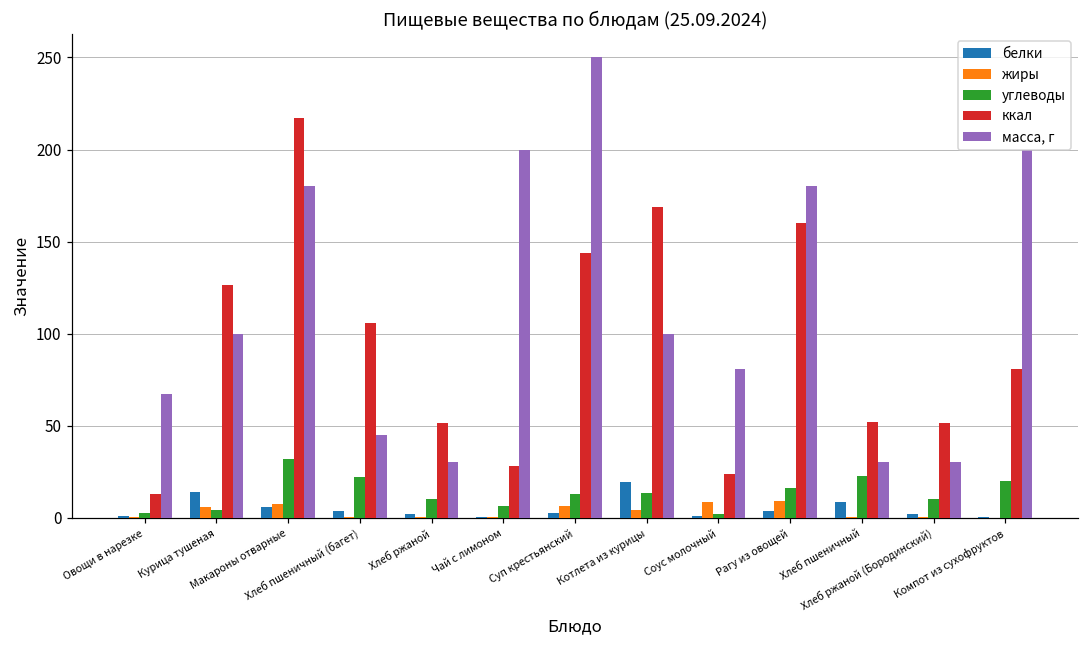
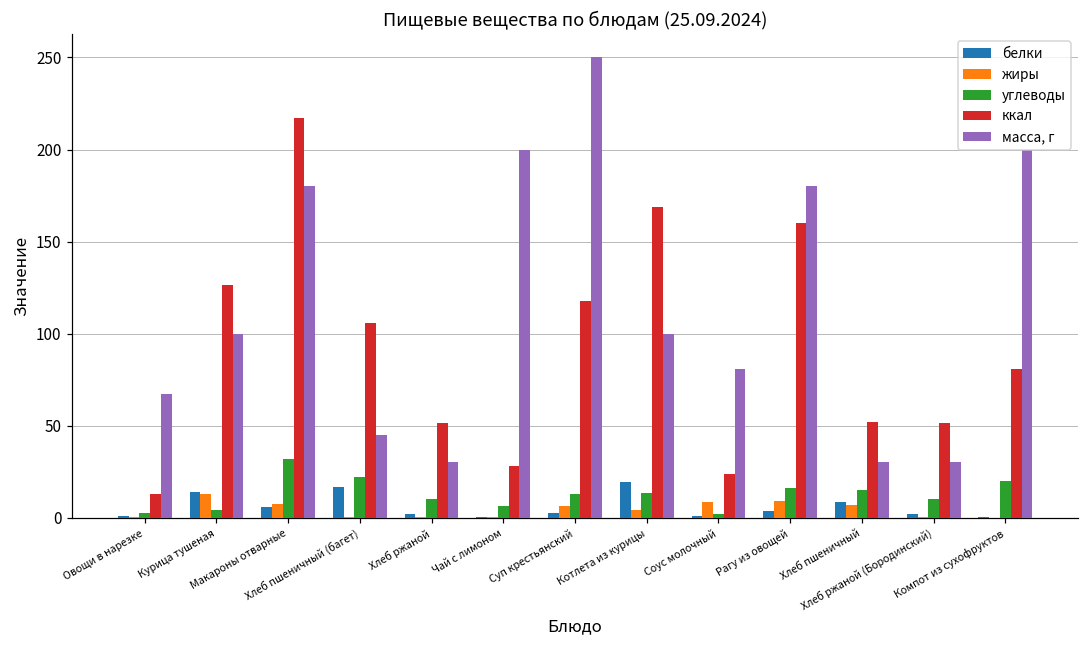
  {
    "белки": {
      "Курица тушеная": 14,
      "Макароны отварные": 6,
-     "Хлеб пшеничный (багет)": 3,
+     "Хлеб пшеничный (багет)": 17,
      "Хлеб ржаной": 2,
      "Суп крестьянский": 2,
      "Котлета из курицы": 19,
      "Рагу из овощей": 3,
      "Хлеб пшеничный": 9,
      "Хлеб ржаной (Бородинский)": 2
    },
    "жиры": {
-     "Курица тушеная": 6,
+     "Курица тушеная": 13,
      "Макароны отварные": 7,
      "Суп крестьянский": 6,
      "Котлета из курицы": 4,
      "Соус молочный": 9,
      "Рагу из овощей": 9,
-     "Хлеб пшеничный": 0,
+     "Хлеб пшеничный": 7,
      "Компот из сухофруктов": 0
    },
    "углеводы": {
      "Овощи в нарезке": 2,
      "Курица тушеная": 4,
      "Макароны отварные": 32,
      "Хлеб пшеничный (багет)": 22,
      "Хлеб ржаной": 10,
      "Чай с лимоном": 7,
      "Суп крестьянский": 13,
      "Котлета из курицы": 13,
      "Соус молочный": 2,
      "Рагу из овощей": 16,
-     "Хлеб пшеничный": 22,
+     "Хлеб пшеничный": 15,
      "Хлеб ржаной (Бородинский)": 10,
      "Компот из сухофруктов": 20
    },
    "ккал": {
      "Овощи в нарезке": 13,
      "Курица тушеная": 126,
      "Макароны отварные": 217,
      "Хлеб пшеничный (багет)": 106,
      "Хлеб ржаной": 51,
      "Чай с лимоном": 28,
-     "Суп крестьянский": 144,
+     "Суп крестьянский": 118,
      "Котлета из курицы": 169,
      "Соус молочный": 24,
      "Рагу из овощей": 160,
      "Хлеб пшеничный": 52,
      "Хлеб ржаной (Бородинский)": 51,
      "Компот из сухофруктов": 81
    },
    "масса, г": {
      "Овощи в нарезке": 67,
      "Курица тушеная": 100,
      "Макароны отварные": 180,
      "Хлеб пшеничный (багет)": 45,
      "Хлеб ржаной": 30,
      "Чай с лимоном": 200,
      "Суп крестьянский": 250,
      "Котлета из курицы": 100,
      "Соус молочный": 81,
      "Рагу из овощей": 180,
      "Хлеб пшеничный": 30,
      "Хлеб ржаной (Бородинский)": 30
    }
  }
